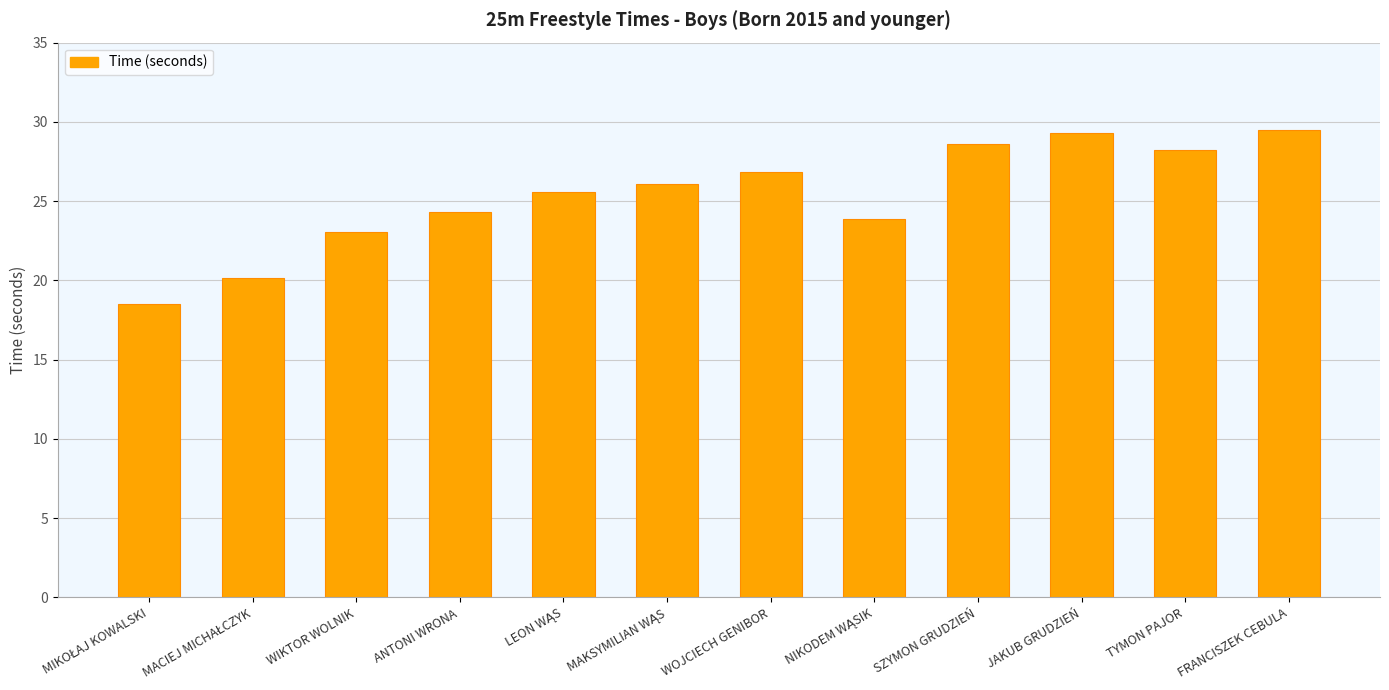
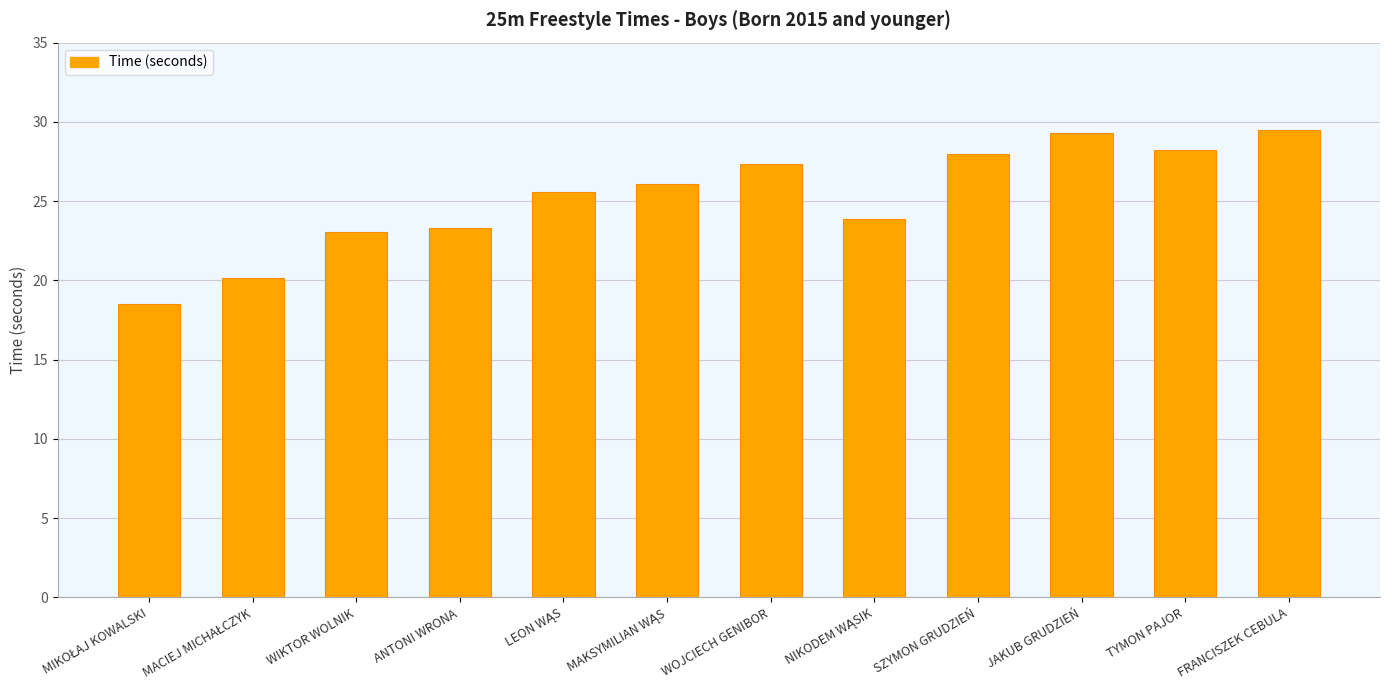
  {
    "MIKOŁAJ KOWALSKI": 18.5,
    "MACIEJ MICHAŁCZYK": 20.1,
    "WIKTOR WOLNIK": 23.1,
-   "ANTONI WRONA": 24.3,
+   "ANTONI WRONA": 23.3,
    "LEON WĄS": 25.6,
    "MAKSYMILIAN WĄS": 26.1,
-   "WOJCIECH GENIBOR": 26.8,
+   "WOJCIECH GENIBOR": 27.4,
    "NIKODEM WĄSIK": 23.9,
-   "SZYMON GRUDZIEŃ": 28.6,
+   "SZYMON GRUDZIEŃ": 28.0,
    "JAKUB GRUDZIEŃ": 29.3,
    "TYMON PAJOR": 28.2,
    "FRANCISZEK CEBULA": 29.5
  }
